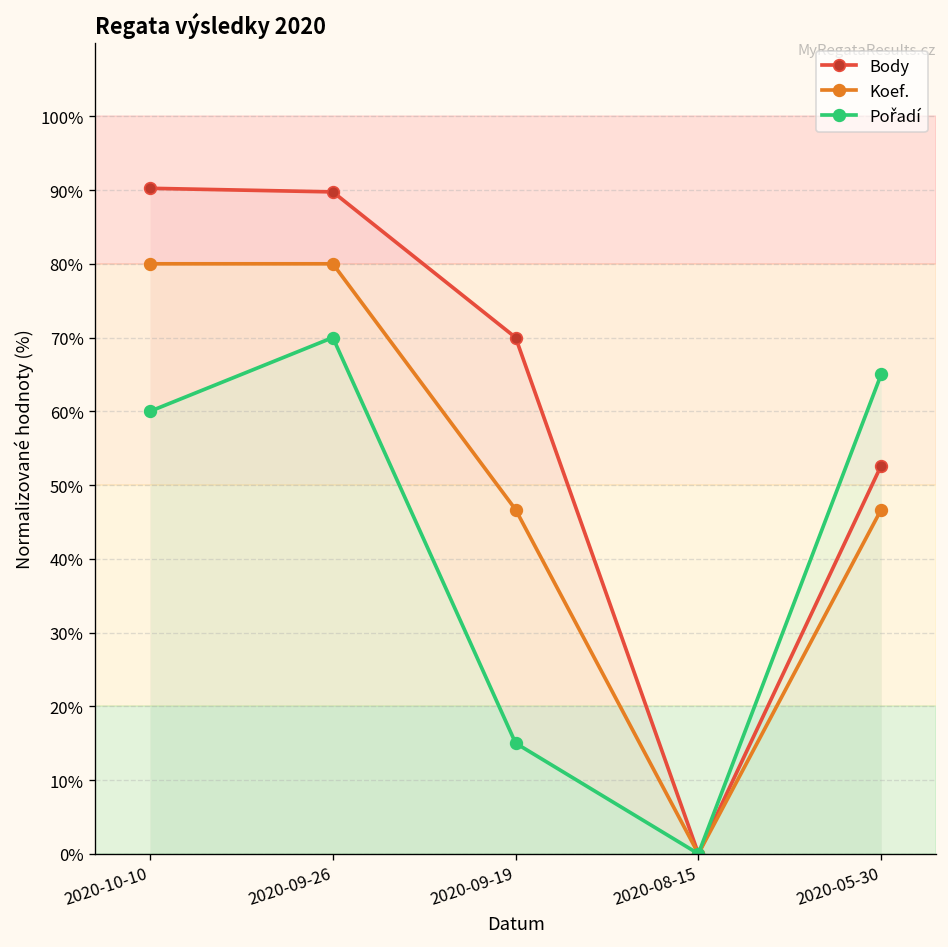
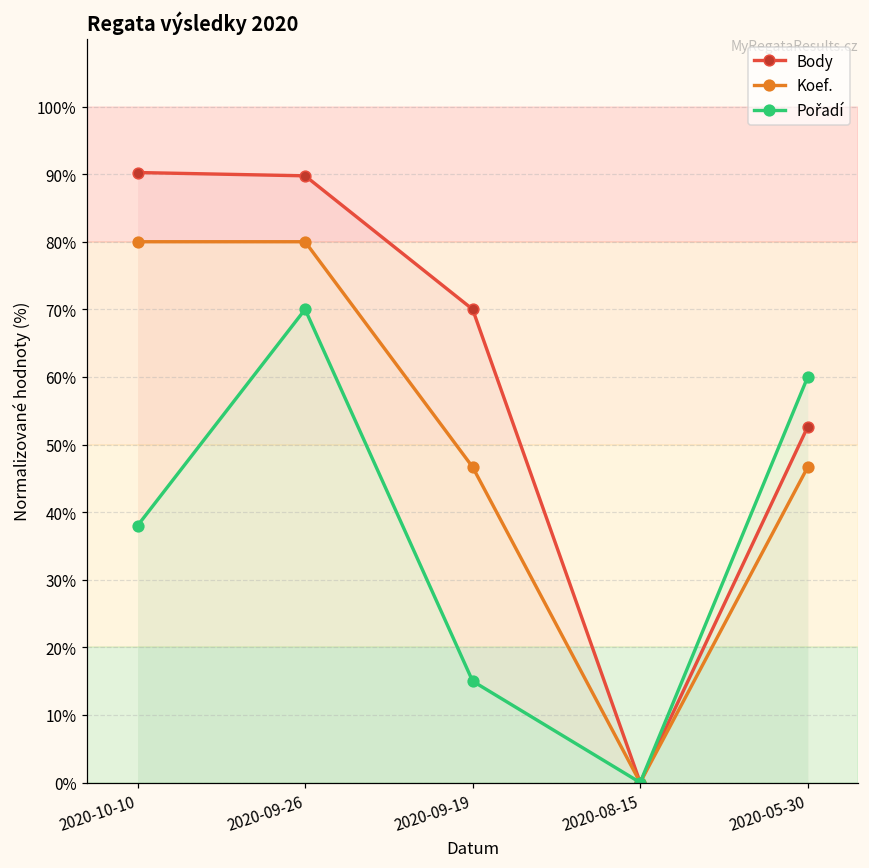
  {
    "Pořadí": {
-     "2020-10-10": "60%",
+     "2020-10-10": "38%",
      "2020-09-26": "70%",
      "2020-09-19": "15%",
-     "2020-05-30": "65%"
+     "2020-05-30": "60%"
    }
  }
